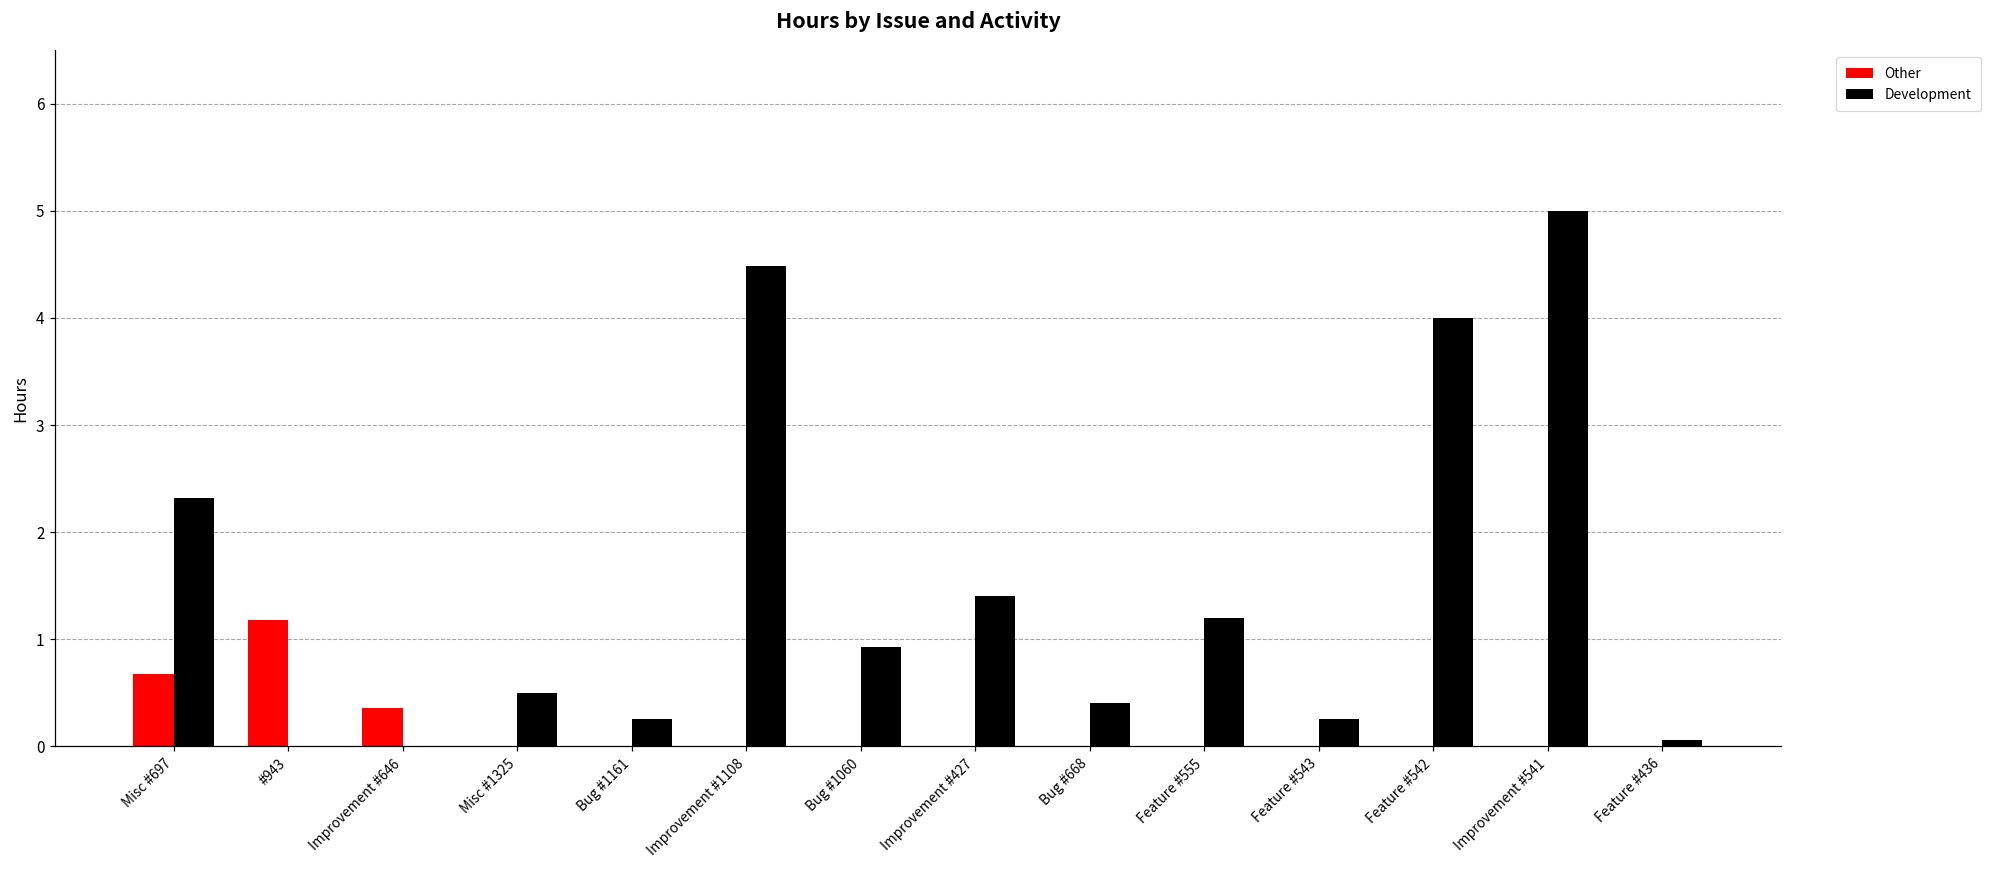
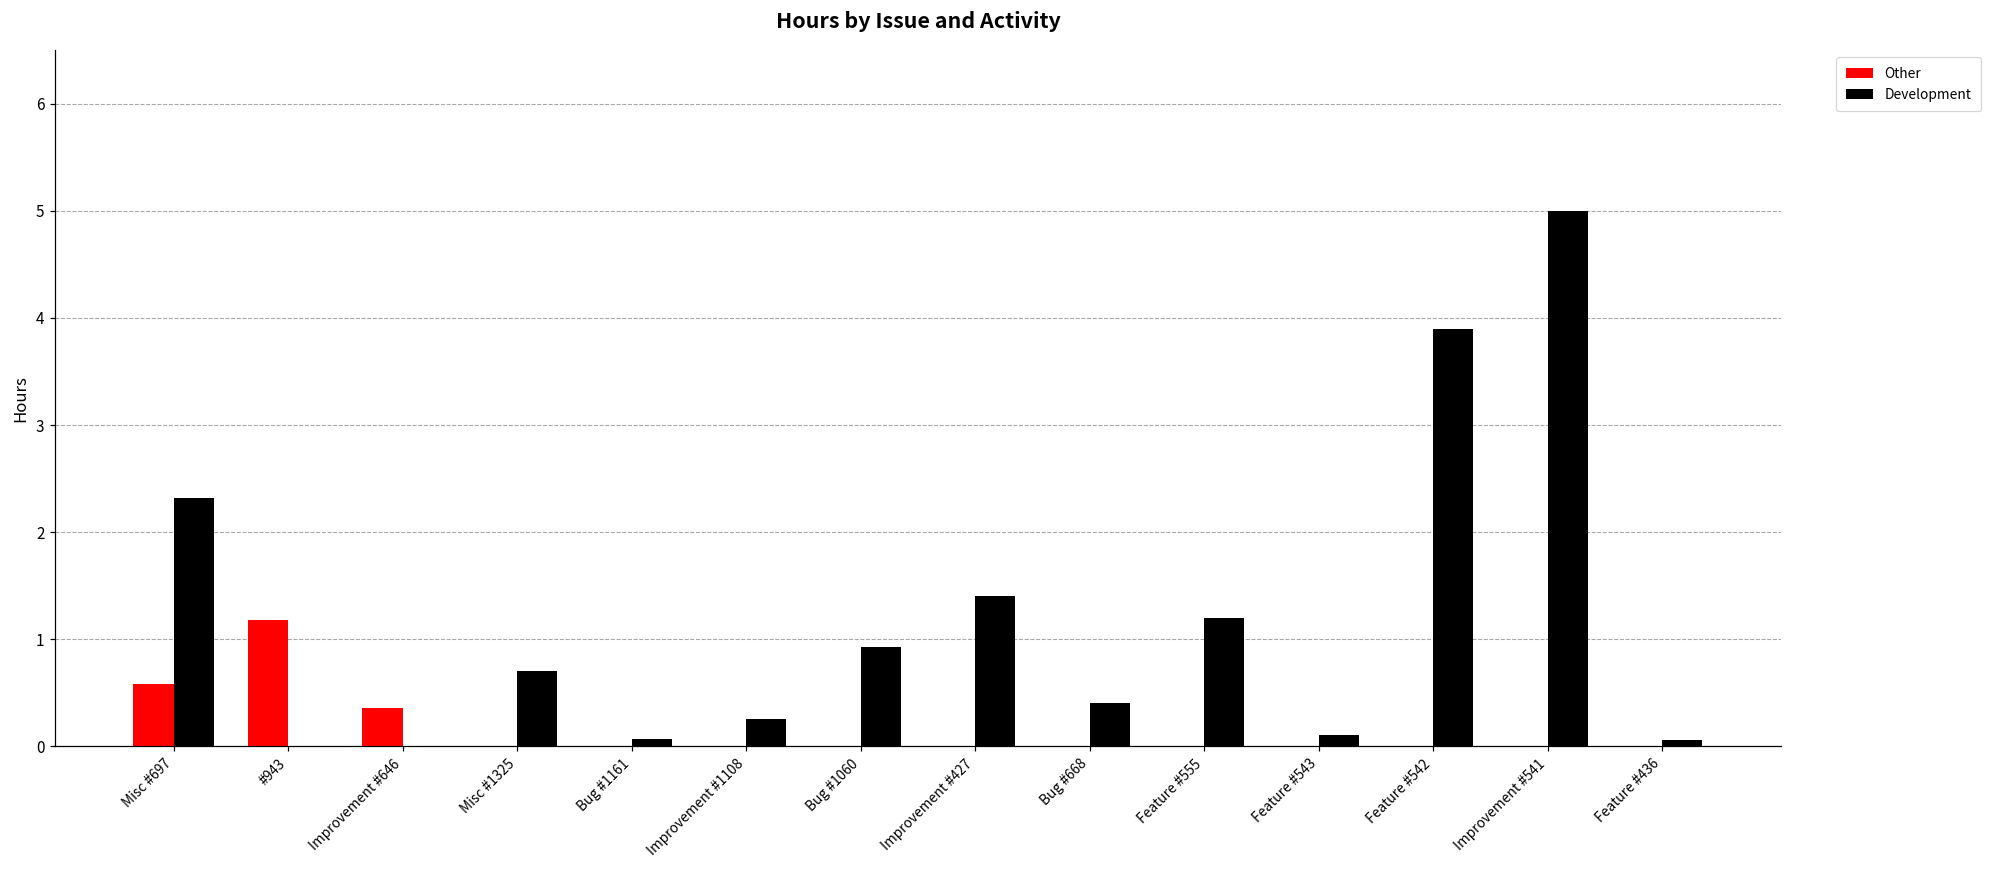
  {
    "Other": {
-     "Misc #697": 0.7,
+     "Misc #697": 0.6,
      "#943": 1.2,
      "Improvement #646": 0.4,
      "Misc #1325": 0.0,
      "Bug #1161": 0.0,
      "Improvement #1108": 0.0,
      "Bug #1060": 0.0,
      "Improvement #427": 0.0,
      "Bug #668": 0.0,
      "Feature #555": 0.0,
      "Feature #543": 0.0,
      "Feature #542": 0.0,
      "Improvement #541": 0.0,
      "Feature #436": 0.0
    },
    "Development": {
      "Misc #697": 2.3,
      "#943": 0.0,
      "Improvement #646": 0.0,
-     "Misc #1325": 0.5,
-     "Bug #1161": 0.3,
-     "Improvement #1108": 4.5,
+     "Misc #1325": 0.7,
+     "Bug #1161": 0.1,
+     "Improvement #1108": 0.3,
      "Bug #1060": 0.9,
      "Improvement #427": 1.4,
      "Bug #668": 0.4,
      "Feature #555": 1.2,
-     "Feature #543": 0.3,
-     "Feature #542": 4.0,
+     "Feature #543": 0.1,
+     "Feature #542": 3.9,
      "Improvement #541": 5.0,
      "Feature #436": 0.1
    }
  }
